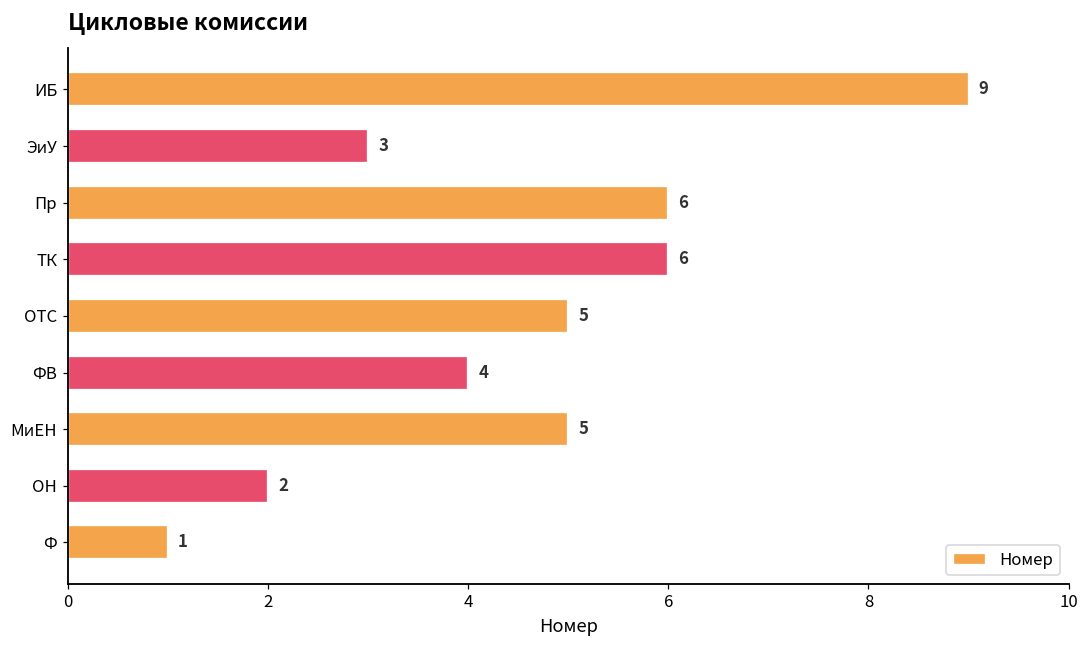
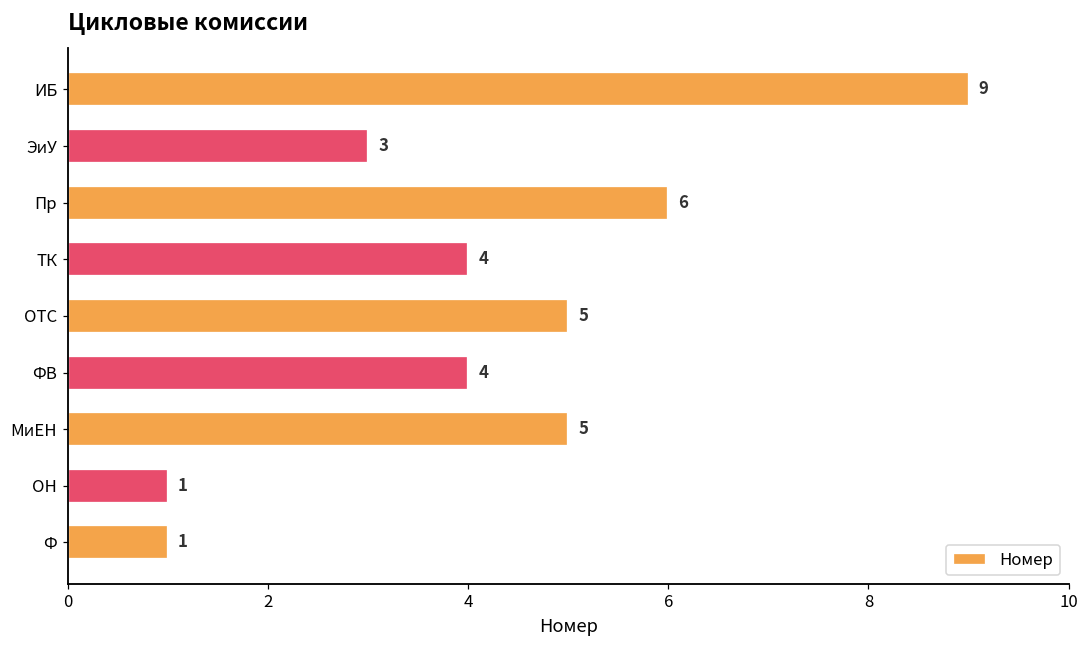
  {
    "ИБ": 9,
    "ЭиУ": 3,
    "Пр": 6,
-   "ТК": 6,
+   "ТК": 4,
    "ОТС": 5,
    "ФВ": 4,
    "МиЕН": 5,
-   "ОН": 2,
+   "ОН": 1,
    "Ф": 1
  }
